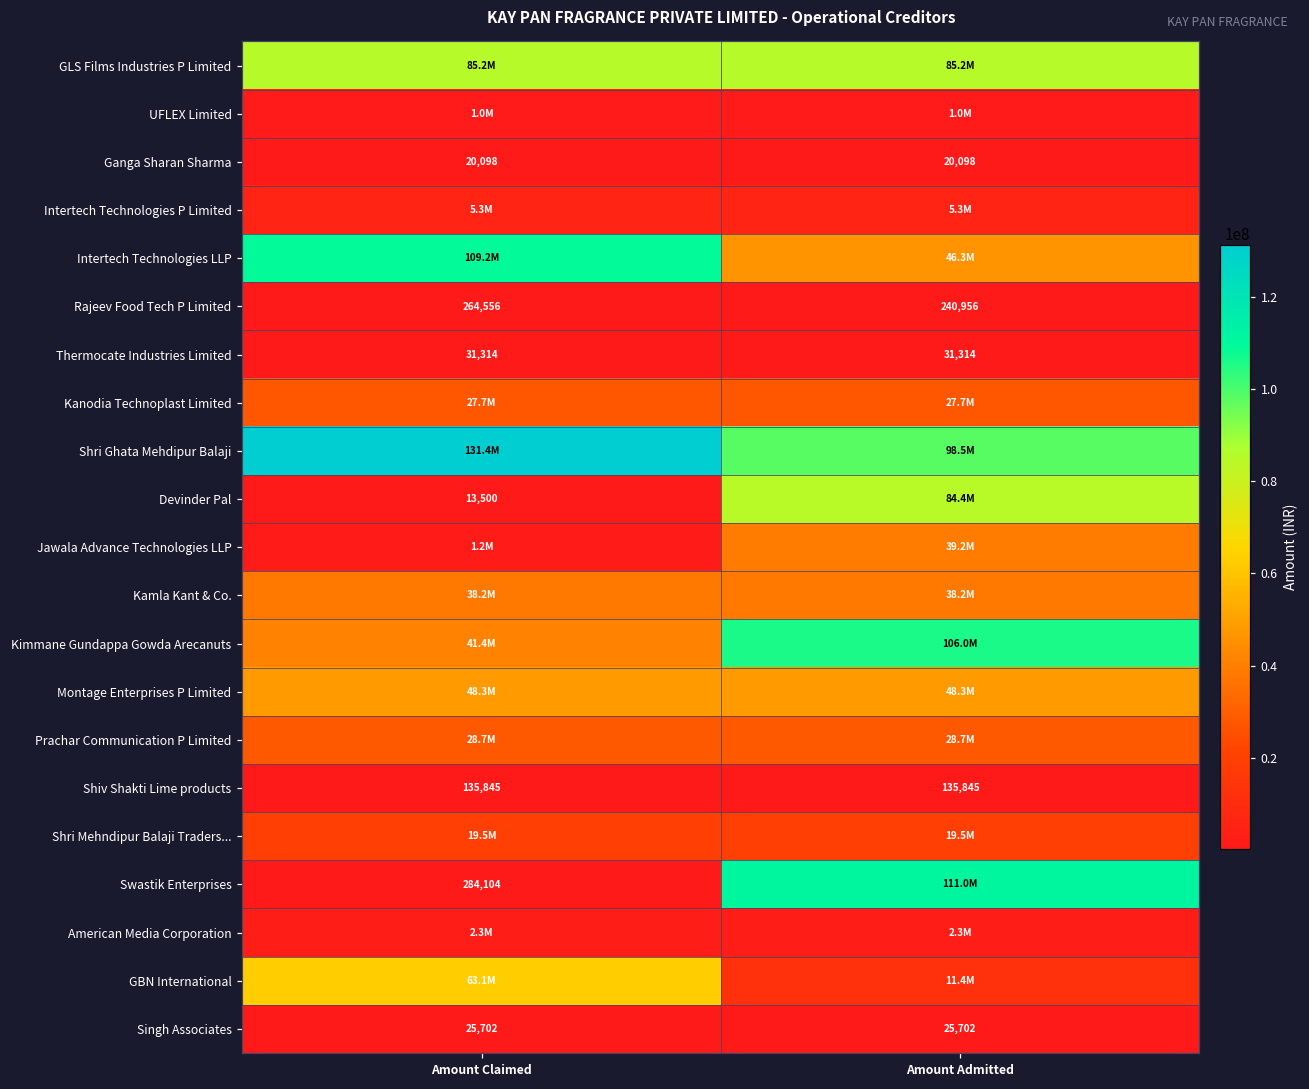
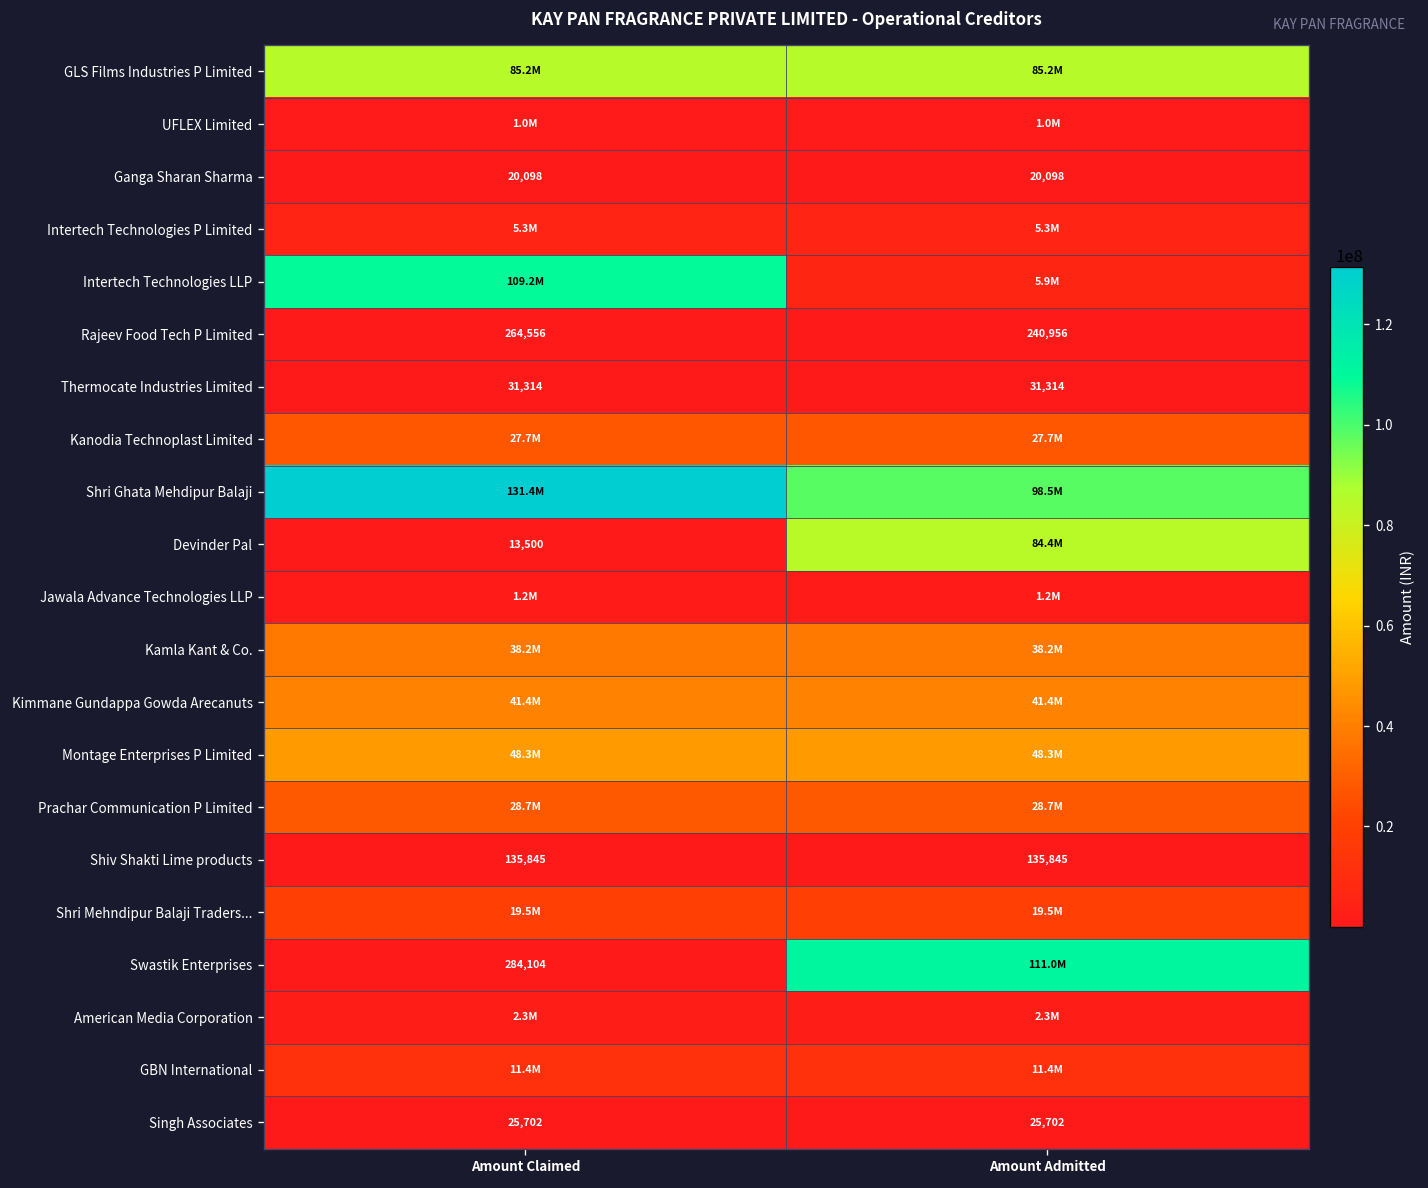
  {
    "GLS Films Industries P Limited": {
      "Amount Claimed": "85.2M",
      "Amount Admitted": "85.2M"
    },
    "UFLEX Limited": {
      "Amount Claimed": "1.0M",
      "Amount Admitted": "1.0M"
    },
    "Ganga Sharan Sharma": {
      "Amount Claimed": "20,098",
      "Amount Admitted": "20,098"
    },
    "Intertech Technologies P Limited": {
      "Amount Claimed": "5.3M",
      "Amount Admitted": "5.3M"
    },
    "Intertech Technologies LLP": {
      "Amount Claimed": "109.2M",
-     "Amount Admitted": "46.3M"
+     "Amount Admitted": "5.9M"
    },
    "Rajeev Food Tech P Limited": {
      "Amount Claimed": "264,556",
      "Amount Admitted": "240,956"
    },
    "Thermocate Industries Limited": {
      "Amount Claimed": "31,314",
      "Amount Admitted": "31,314"
    },
    "Kanodia Technoplast Limited": {
      "Amount Claimed": "27.7M",
      "Amount Admitted": "27.7M"
    },
    "Shri Ghata Mehdipur Balaji": {
      "Amount Claimed": "131.4M",
      "Amount Admitted": "98.5M"
    },
    "Devinder Pal": {
      "Amount Claimed": "13,500",
      "Amount Admitted": "84.4M"
    },
    "Jawala Advance Technologies LLP": {
      "Amount Claimed": "1.2M",
-     "Amount Admitted": "39.2M"
+     "Amount Admitted": "1.2M"
    },
    "Kamla Kant & Co.": {
      "Amount Claimed": "38.2M",
      "Amount Admitted": "38.2M"
    },
    "Kimmane Gundappa Gowda Arecanuts": {
      "Amount Claimed": "41.4M",
-     "Amount Admitted": "106.0M"
+     "Amount Admitted": "41.4M"
    },
    "Montage Enterprises P Limited": {
      "Amount Claimed": "48.3M",
      "Amount Admitted": "48.3M"
    },
    "Prachar Communication P Limited": {
      "Amount Claimed": "28.7M",
      "Amount Admitted": "28.7M"
    },
    "Shiv Shakti Lime products": {
      "Amount Claimed": "135,845",
      "Amount Admitted": "135,845"
    },
    "Shri Mehndipur Balaji Traders...": {
      "Amount Claimed": "19.5M",
      "Amount Admitted": "19.5M"
    },
    "Swastik Enterprises": {
      "Amount Claimed": "284,104",
      "Amount Admitted": "111.0M"
    },
    "American Media Corporation": {
      "Amount Claimed": "2.3M",
      "Amount Admitted": "2.3M"
    },
    "GBN International": {
-     "Amount Claimed": "63.1M",
+     "Amount Claimed": "11.4M",
      "Amount Admitted": "11.4M"
    },
    "Singh Associates": {
      "Amount Claimed": "25,702",
      "Amount Admitted": "25,702"
    }
  }
